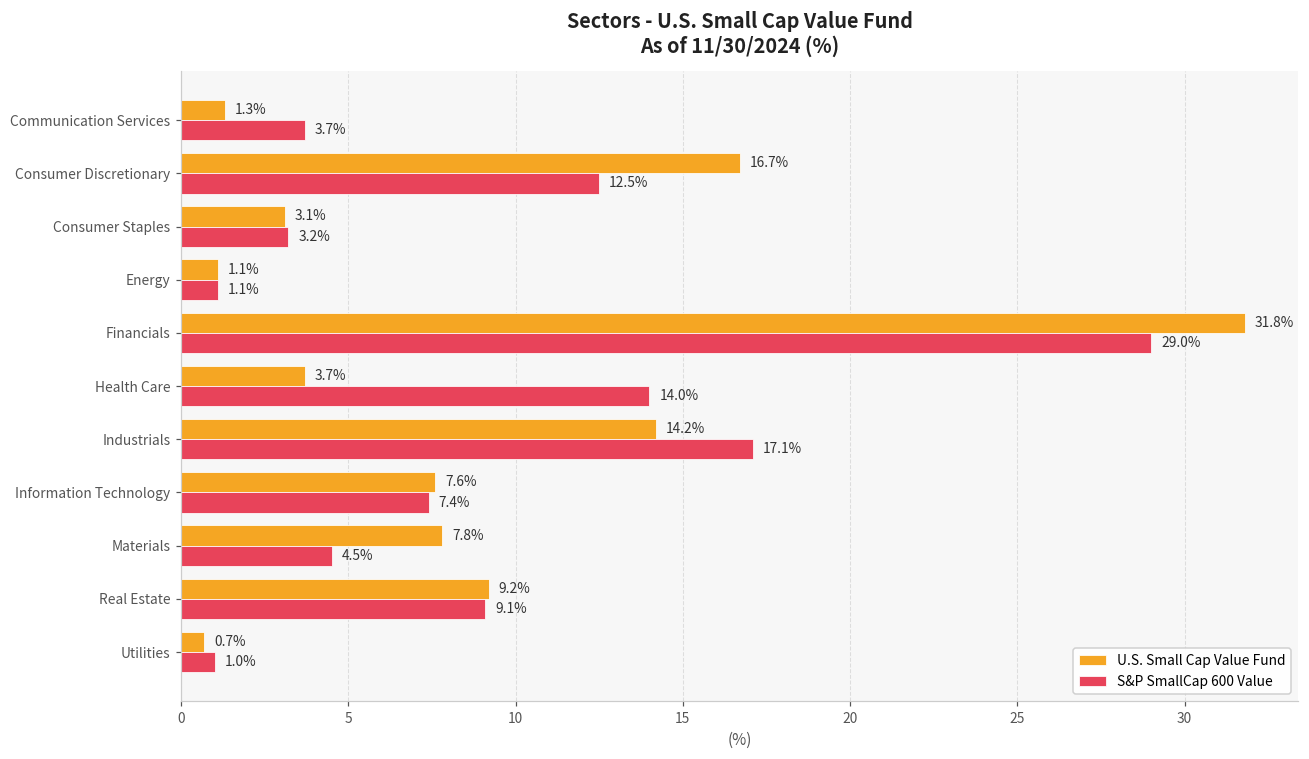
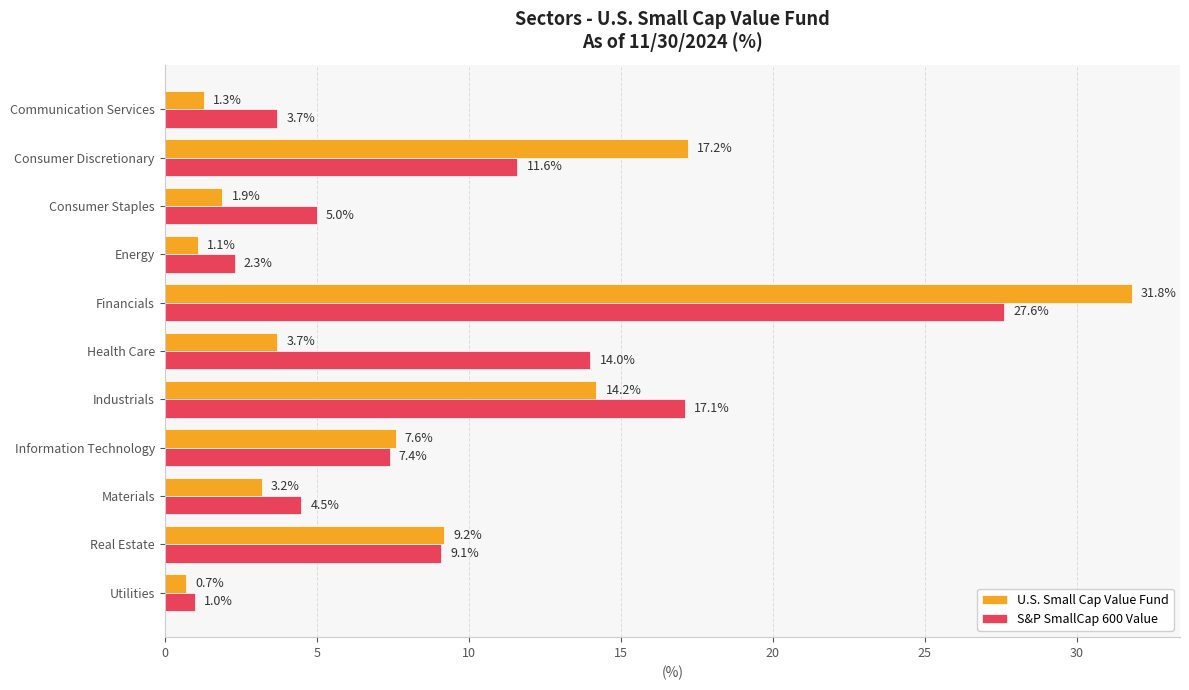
  {
    "U.S. Small Cap Value Fund": {
      "Communication Services": "1.3%",
-     "Consumer Discretionary": "16.7%",
-     "Consumer Staples": "3.1%",
+     "Consumer Discretionary": "17.2%",
+     "Consumer Staples": "1.9%",
      "Energy": "1.1%",
      "Financials": "31.8%",
      "Health Care": "3.7%",
      "Industrials": "14.2%",
      "Information Technology": "7.6%",
-     "Materials": "7.8%",
+     "Materials": "3.2%",
      "Real Estate": "9.2%",
      "Utilities": "0.7%"
    },
    "S&P SmallCap 600 Value": {
      "Communication Services": "3.7%",
-     "Consumer Discretionary": "12.5%",
-     "Consumer Staples": "3.2%",
-     "Energy": "1.1%",
-     "Financials": "29.0%",
+     "Consumer Discretionary": "11.6%",
+     "Consumer Staples": "5.0%",
+     "Energy": "2.3%",
+     "Financials": "27.6%",
      "Health Care": "14.0%",
      "Industrials": "17.1%",
      "Information Technology": "7.4%",
      "Materials": "4.5%",
      "Real Estate": "9.1%",
      "Utilities": "1.0%"
    }
  }
